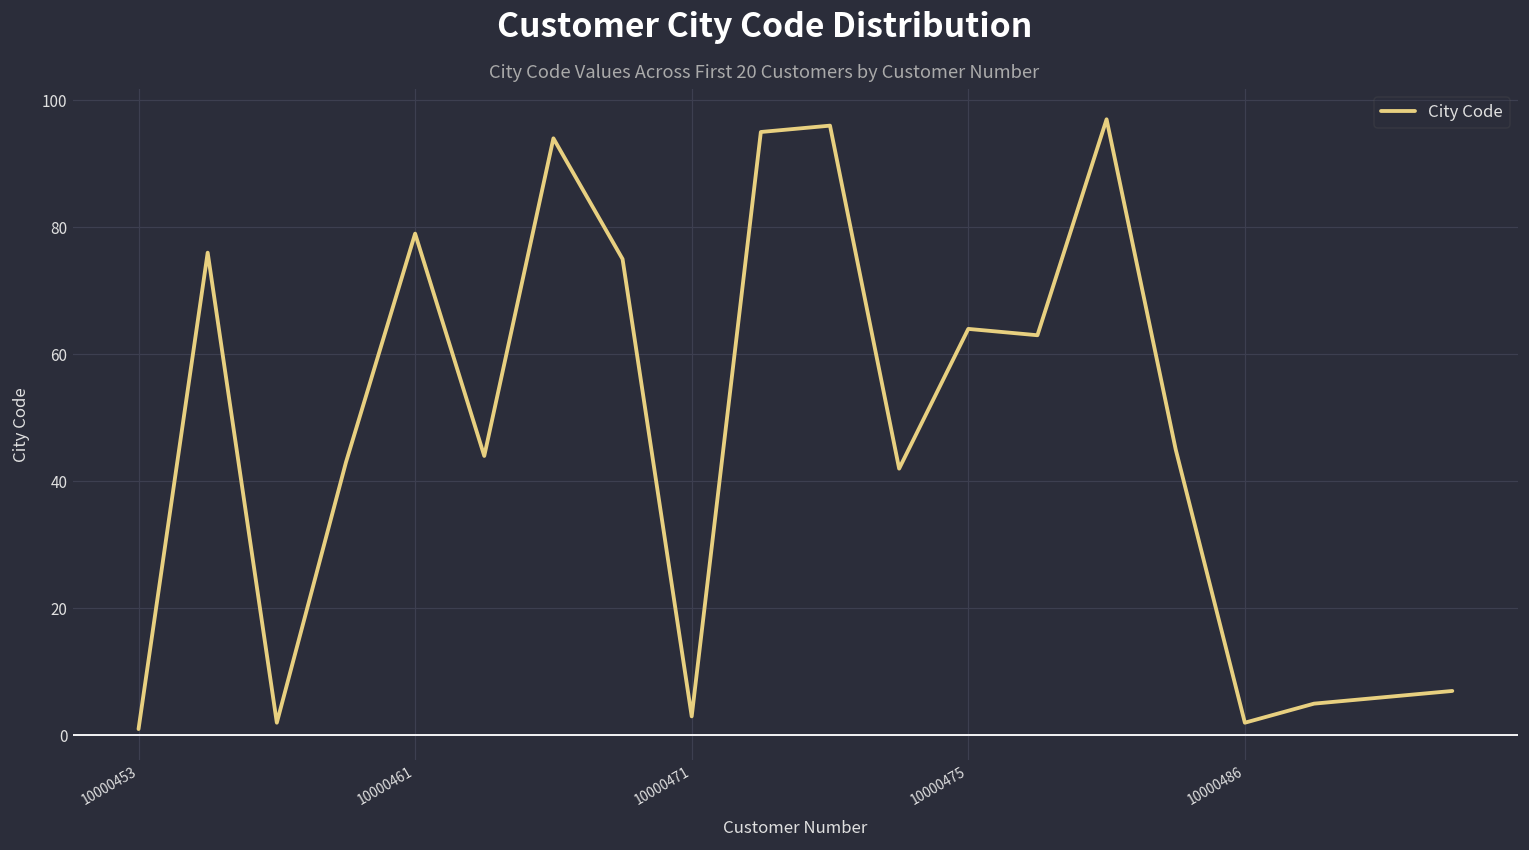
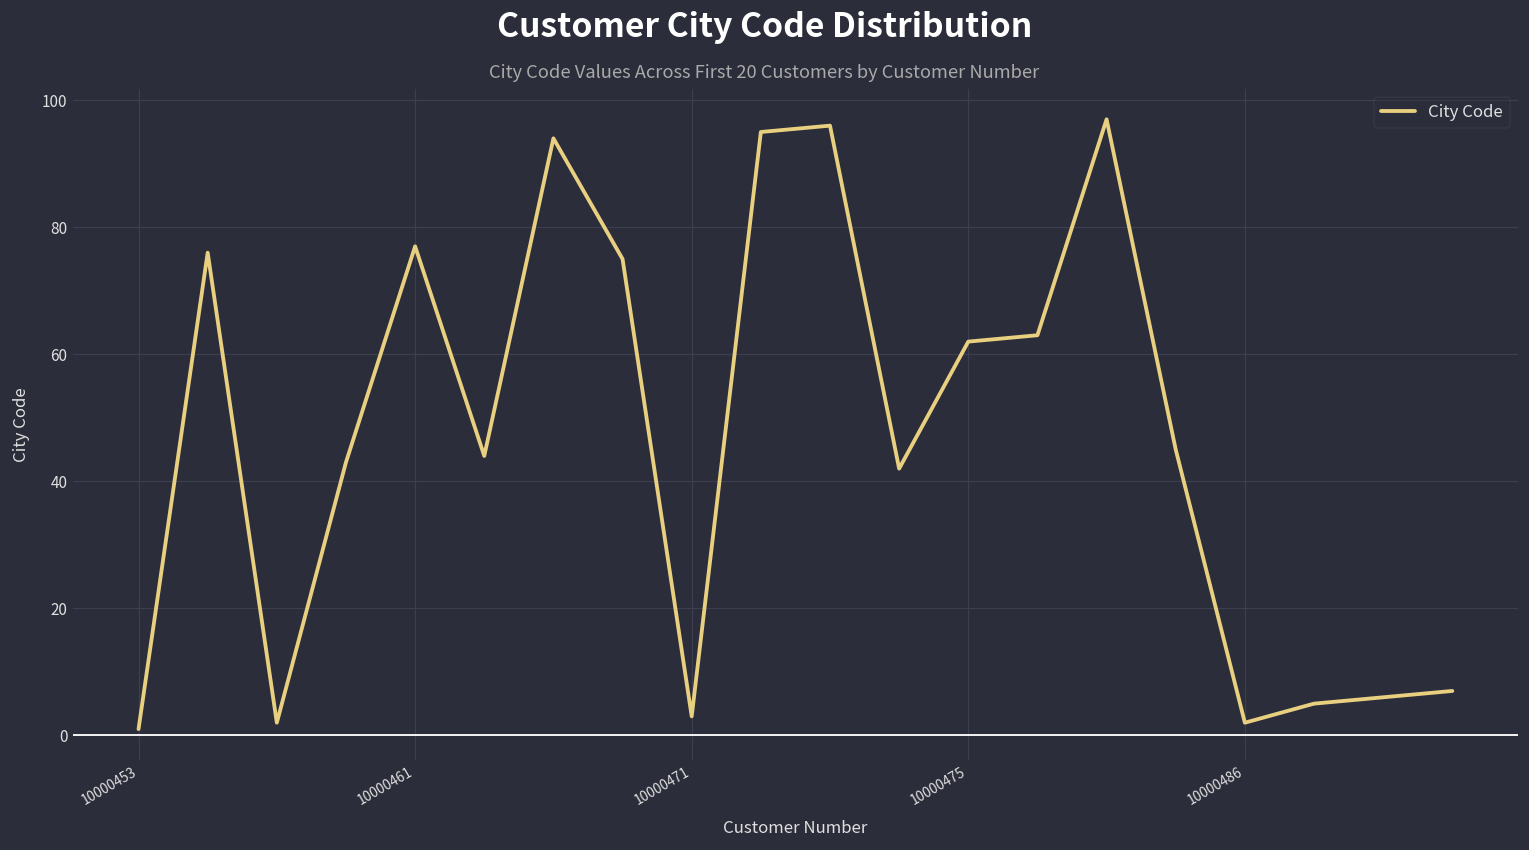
  {
    "10000453": 1,
-   "10000461": 79,
+   "10000461": 77,
    "10000471": 3,
-   "10000475": 64,
+   "10000475": 62,
    "10000486": 2
  }
